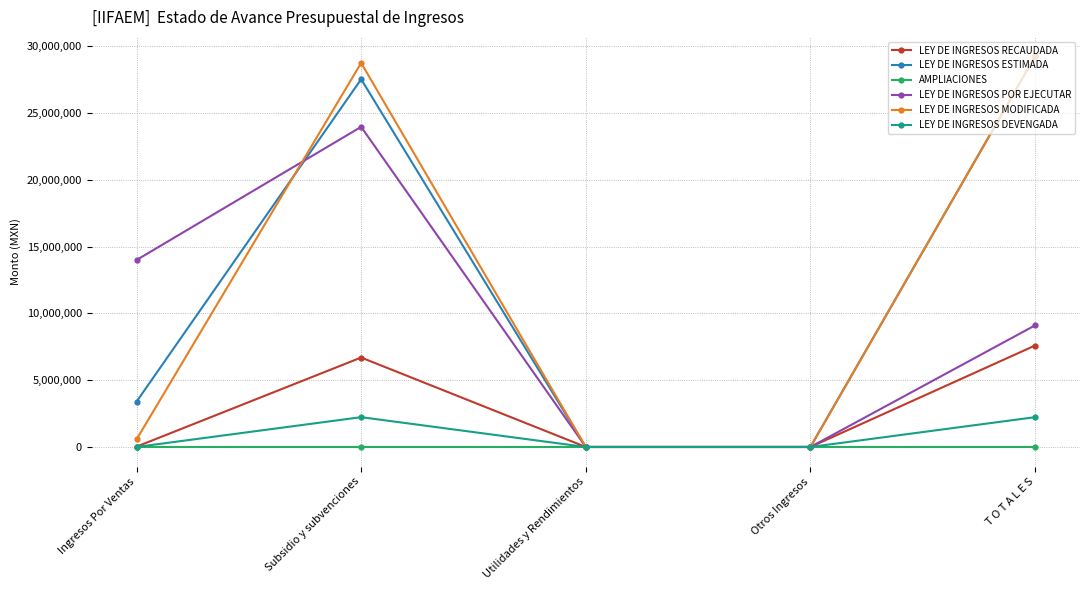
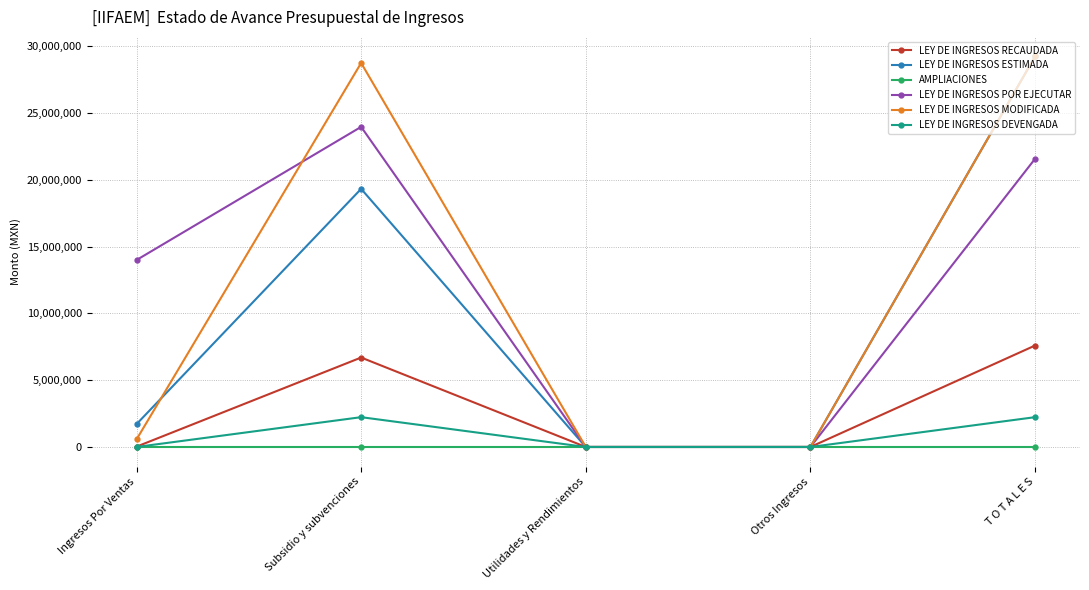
  {
    "LEY DE INGRESOS RECAUDADA": {
      "Subsidio y subvenciones": "6,700,000",
      "T O T A L E S": "7,600,000"
    },
    "LEY DE INGRESOS ESTIMADA": {
-     "Ingresos Por Ventas": "3,400,000",
-     "Subsidio y subvenciones": "27,500,000"
+     "Ingresos Por Ventas": "1,700,000",
+     "Subsidio y subvenciones": "19,300,000"
    },
    "LEY DE INGRESOS POR EJECUTAR": {
      "Ingresos Por Ventas": "14,000,000",
      "Subsidio y subvenciones": "24,000,000",
-     "T O T A L E S": "9,100,000"
+     "T O T A L E S": "21,600,000"
    },
    "LEY DE INGRESOS MODIFICADA": {
      "Ingresos Por Ventas": "600,000",
      "Subsidio y subvenciones": "28,800,000"
    }
  }
